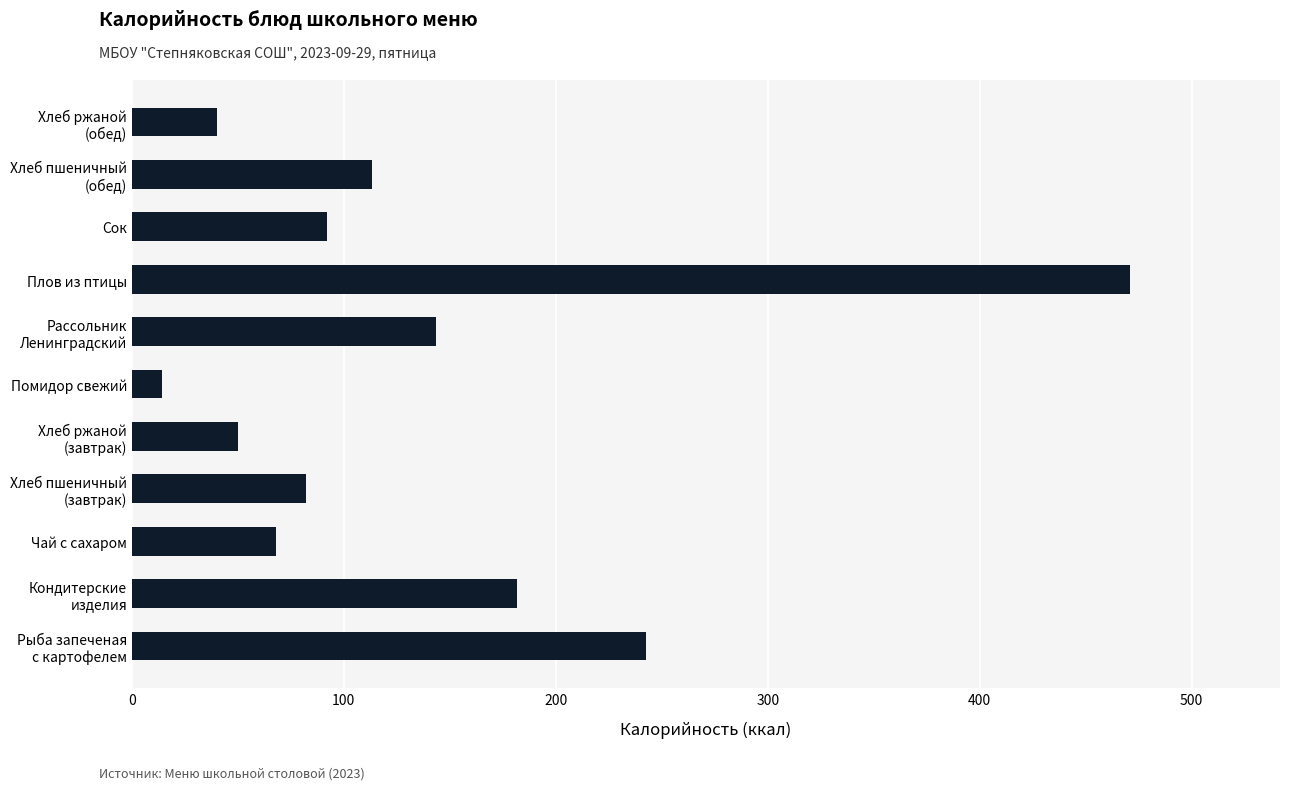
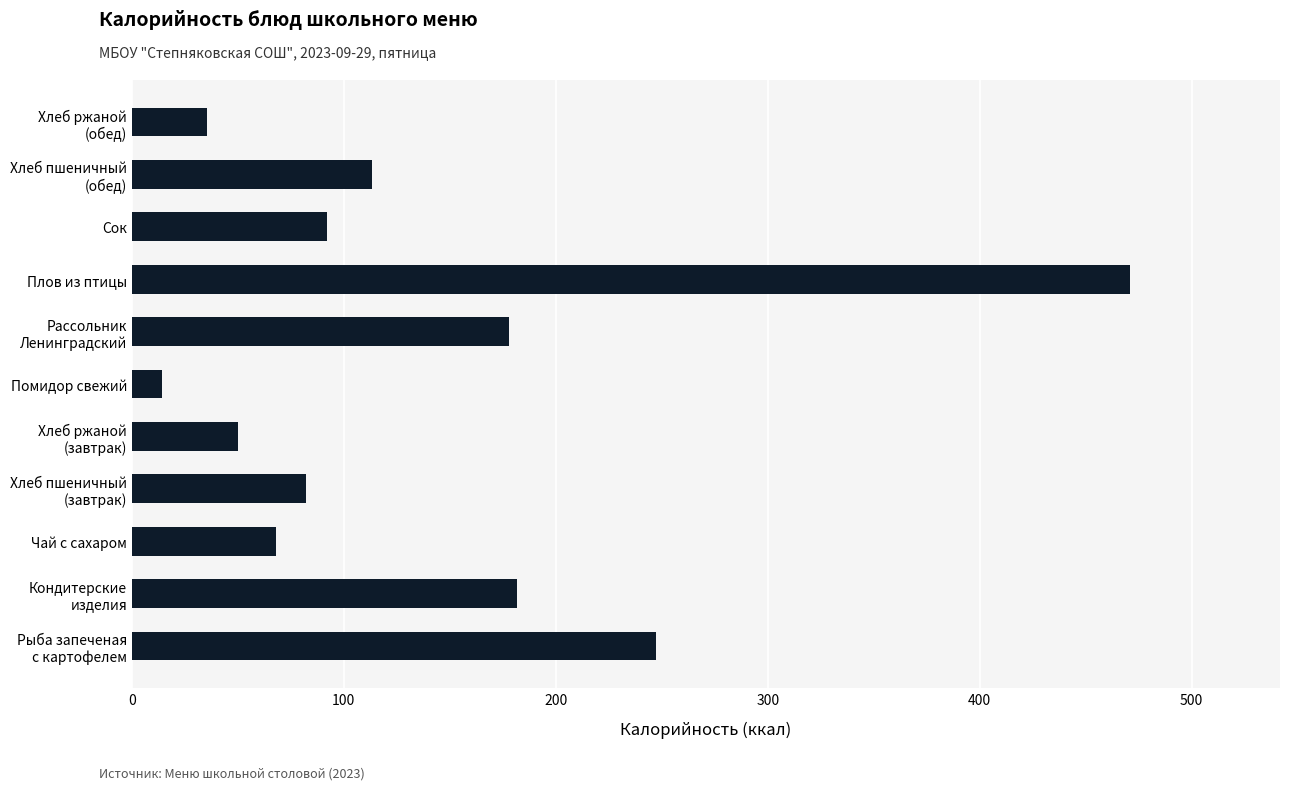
  {
-   "Хлеб ржаной (обед)": 40,
+   "Хлеб ржаной (обед)": 36,
    "Хлеб пшеничный (обед)": 114,
    "Сок": 92,
    "Плов из птицы": 471,
-   "Рассольник Ленинградский": 144,
+   "Рассольник Ленинградский": 178,
    "Помидор свежий": 14,
    "Хлеб ржаной (завтрак)": 50,
    "Хлеб пшеничный (завтрак)": 82,
    "Чай с сахаром": 68,
    "Кондитерские изделия": 182,
-   "Рыба запеченая с картофелем": 243
+   "Рыба запеченая с картофелем": 247
  }
